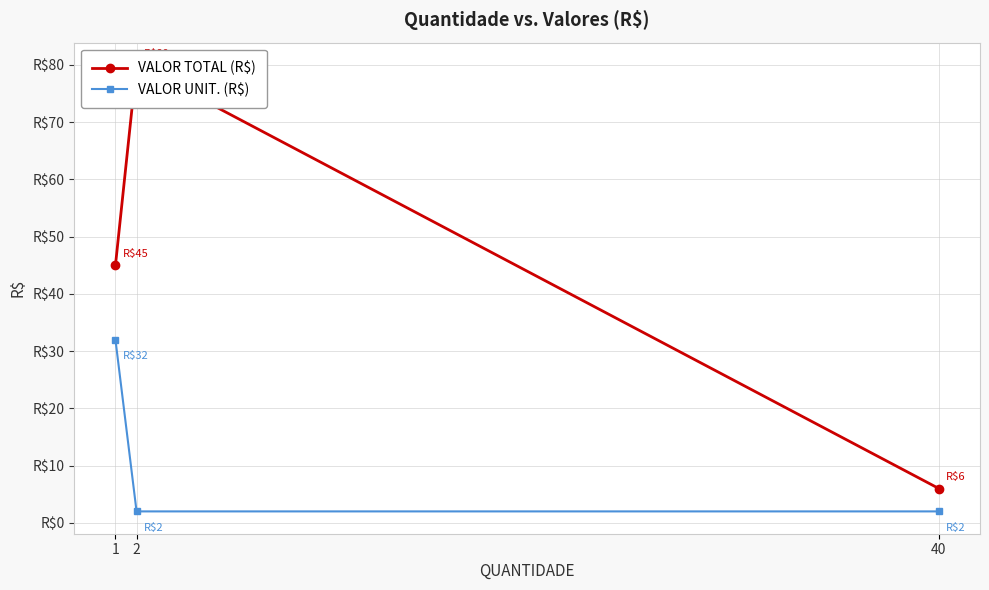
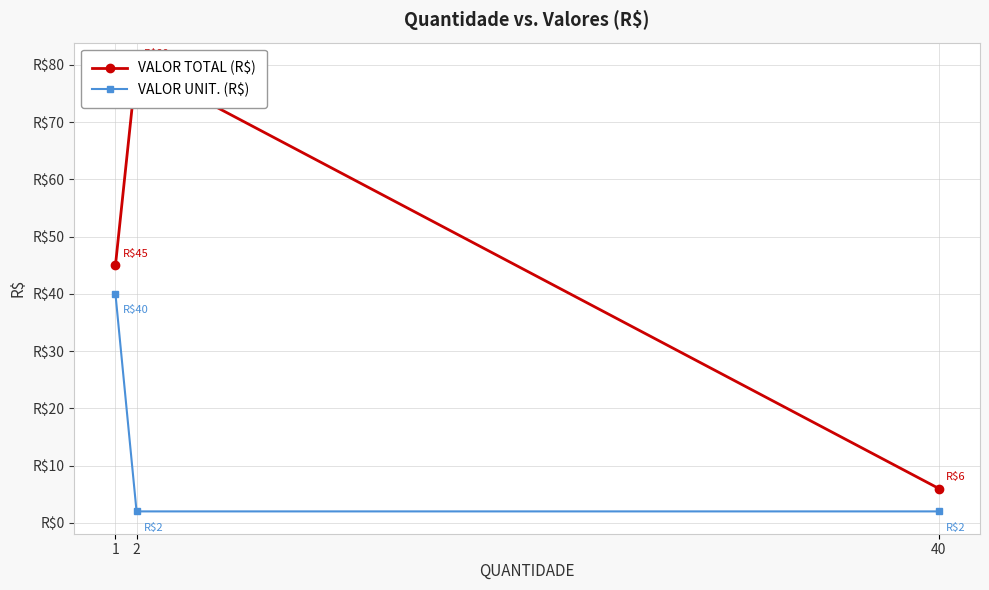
  {
    "VALOR TOTAL (R$)": {
      "1": "$45",
      "40": "$6"
    },
    "VALOR UNIT. (R$)": {
-     "1": "$32",
+     "1": "$40",
      "2": "$2",
      "40": "$2"
    }
  }
